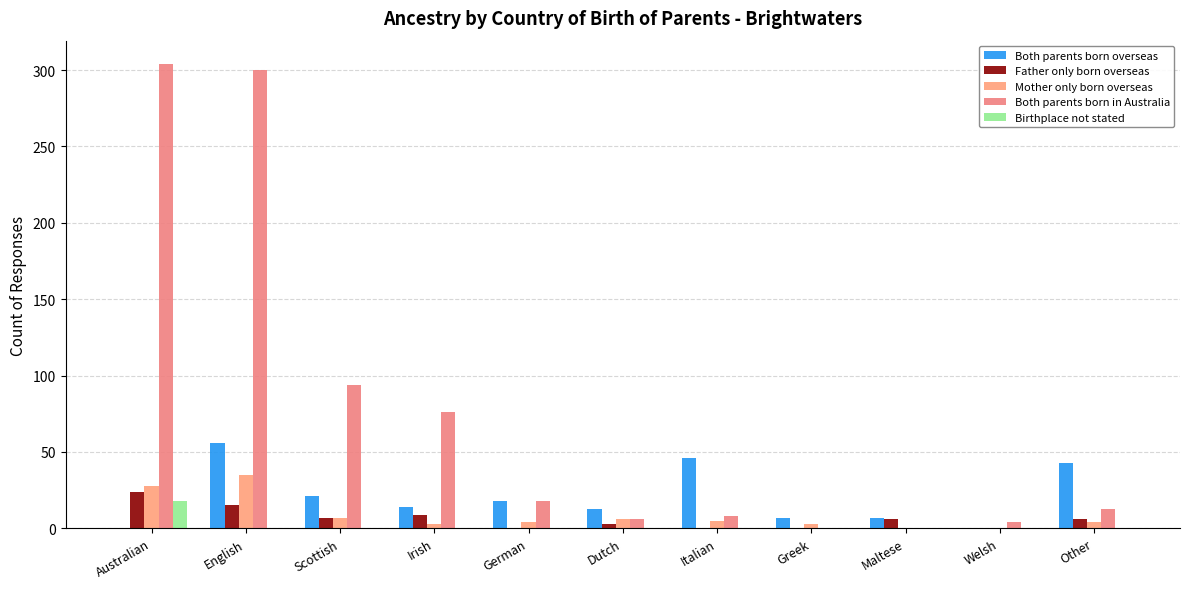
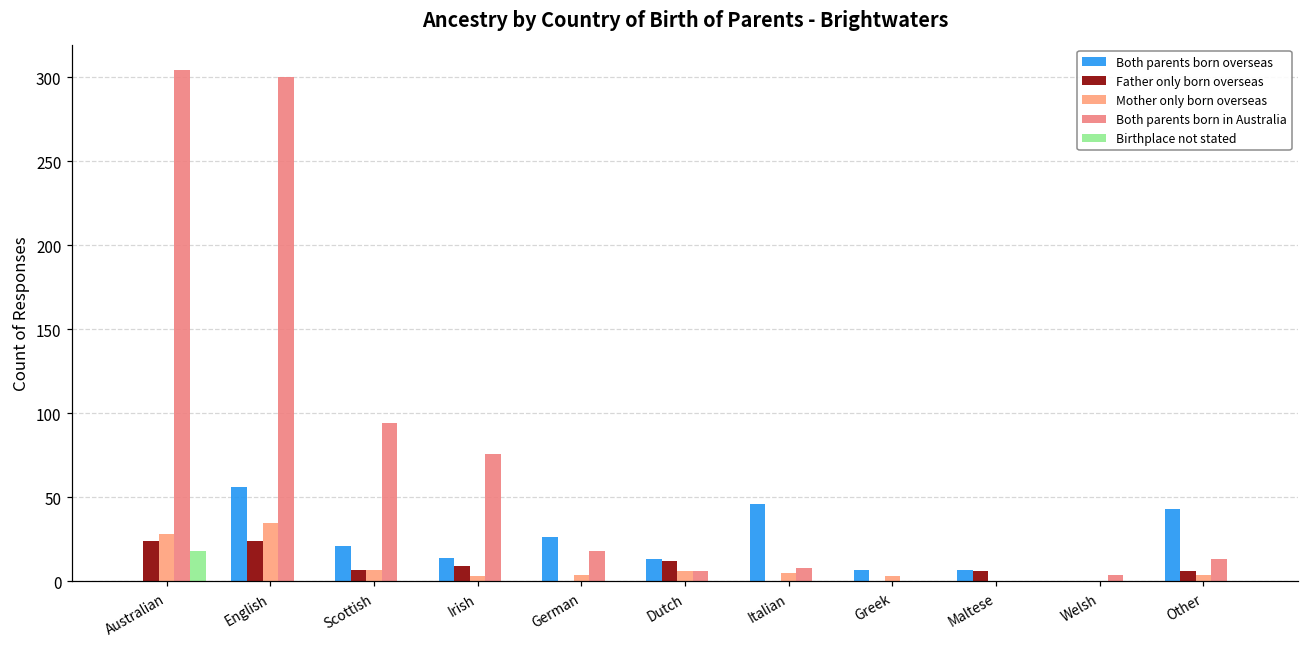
  {
    "Both parents born overseas": {
      "Australian": 0,
      "English": 56,
      "Scottish": 21,
      "Irish": 14,
-     "German": 18,
+     "German": 27,
      "Dutch": 13,
      "Italian": 46,
      "Greek": 7,
      "Maltese": 7,
      "Welsh": 0,
      "Other": 43
    },
    "Father only born overseas": {
      "Australian": 24,
-     "English": 15,
+     "English": 24,
      "Scottish": 7,
      "Irish": 9,
      "German": 0,
-     "Dutch": 3,
+     "Dutch": 12,
      "Italian": 0,
      "Greek": 0,
      "Maltese": 6,
      "Welsh": 0,
      "Other": 6
    },
    "Birthplace not stated": {
      "Australian": 18,
      "English": 0,
      "Scottish": 0,
      "Irish": 0,
      "German": 0,
      "Dutch": 0,
      "Italian": 0,
      "Greek": 0,
      "Maltese": 0,
      "Welsh": 0,
      "Other": 0
    }
  }
